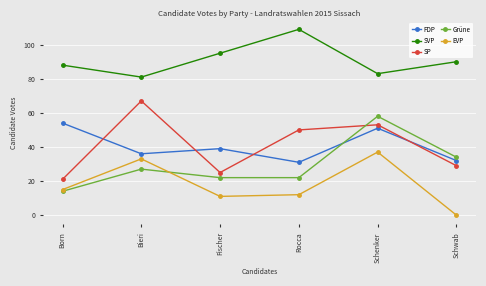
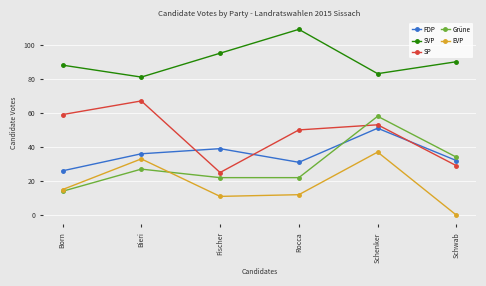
  {
    "FDP": {
-     "Born": 54,
+     "Born": 26,
      "Bieri": 36,
      "Fischer": 39,
      "Rocca": 31,
      "Schenker": 51,
      "Schwab": 32
    },
    "SVP": {
      "Born": 88,
      "Bieri": 81,
      "Fischer": 95,
      "Rocca": 109,
      "Schenker": 83,
      "Schwab": 90
    },
    "SP": {
-     "Born": 21,
+     "Born": 59,
      "Bieri": 67,
      "Fischer": 25,
      "Rocca": 50,
      "Schenker": 53,
      "Schwab": 29
    },
    "Grüne": {
      "Bieri": 27,
      "Fischer": 22,
      "Rocca": 22,
      "Schenker": 58,
      "Schwab": 34
    },
    "EVP": {
      "Bieri": 33,
      "Fischer": 11,
      "Rocca": 12,
      "Schenker": 37,
      "Schwab": 0
    }
  }
